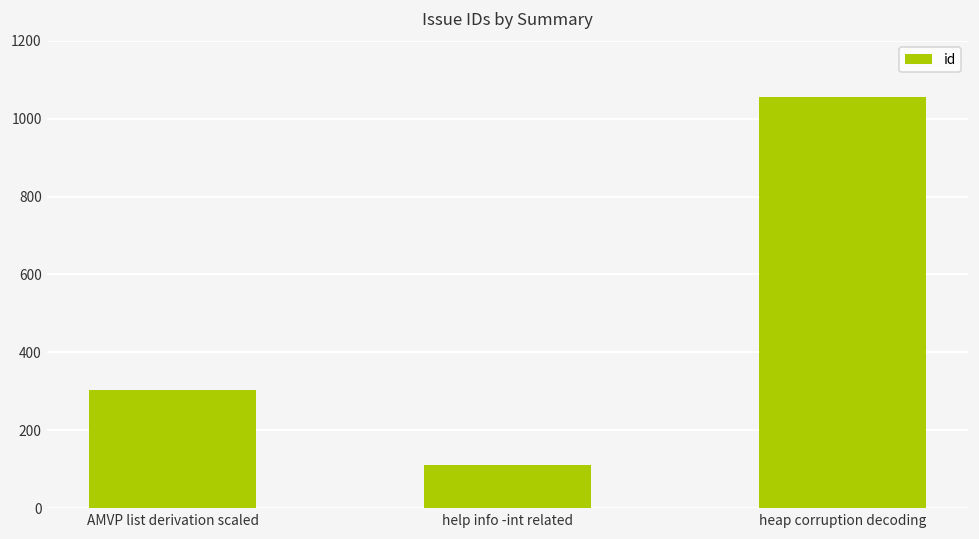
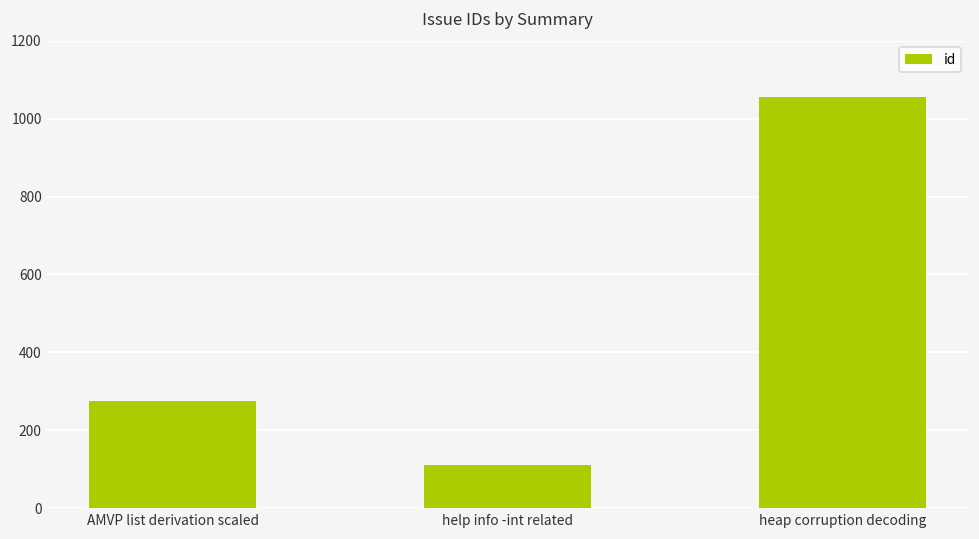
  {
-   "AMVP list derivation scaled": 300,
+   "AMVP list derivation scaled": 280,
    "help info -int related": 110,
    "heap corruption decoding": 1060
  }
